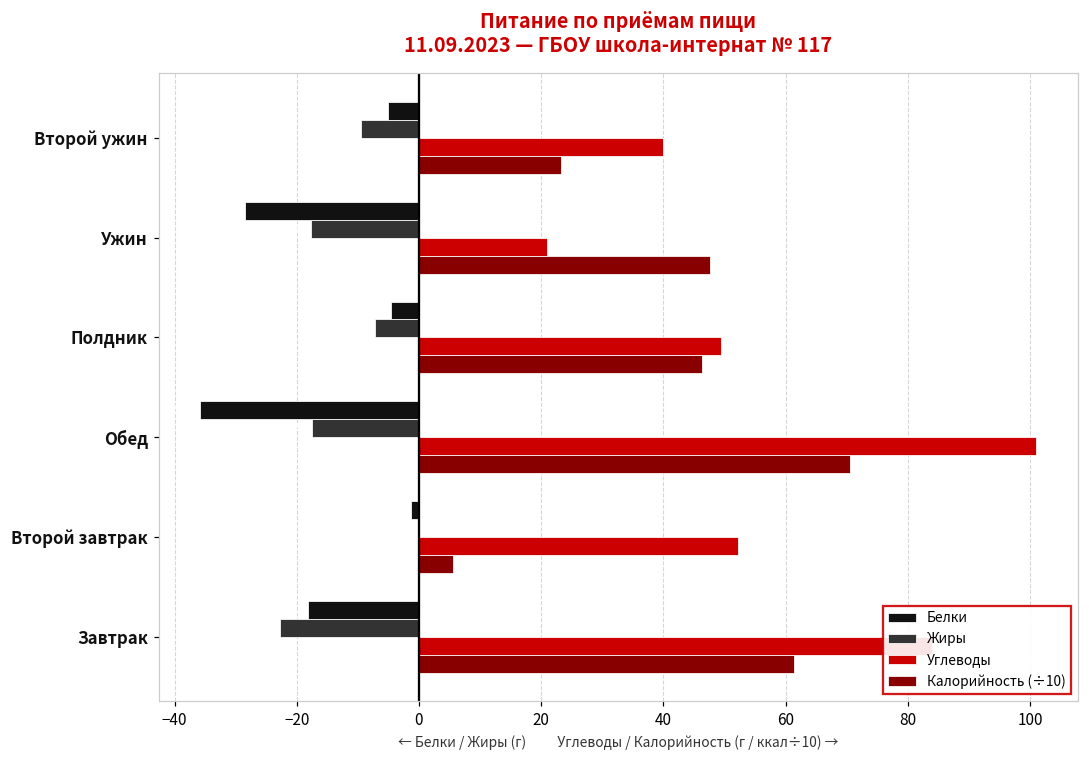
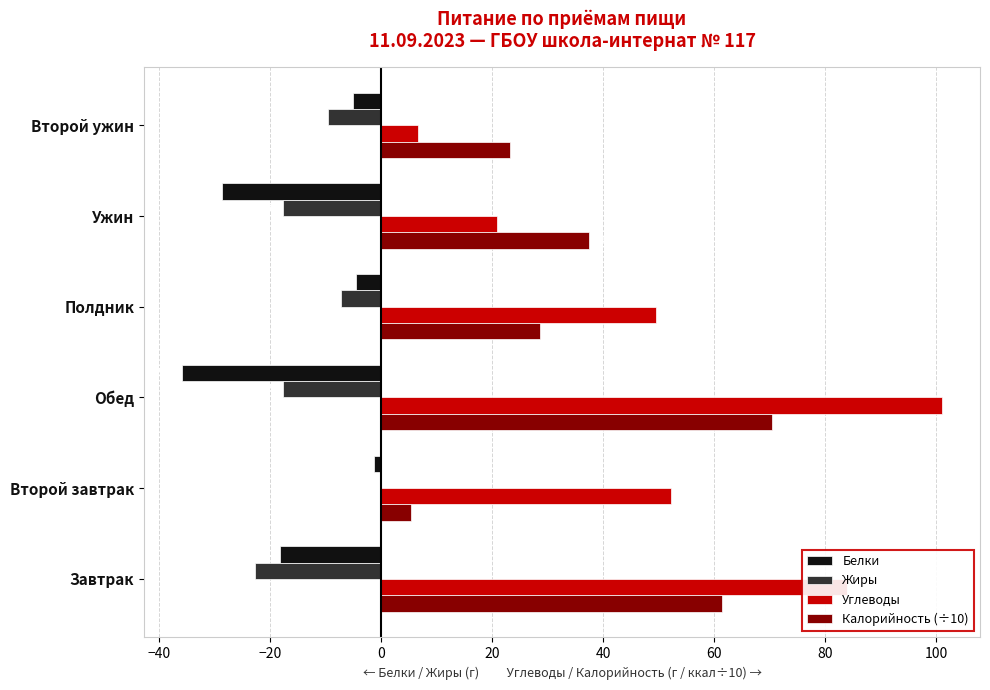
  {
    "Углеводы": {
-     "Второй ужин": 40,
+     "Второй ужин": 7,
      "Ужин": 21,
      "Полдник": 49,
      "Обед": 101,
      "Второй завтрак": 52
    },
    "Калорийность (÷10)": {
      "Второй ужин": 23,
-     "Ужин": 48,
-     "Полдник": 46,
+     "Ужин": 38,
+     "Полдник": 29,
      "Обед": 71,
      "Второй завтрак": 6,
      "Завтрак": 61
    }
  }
